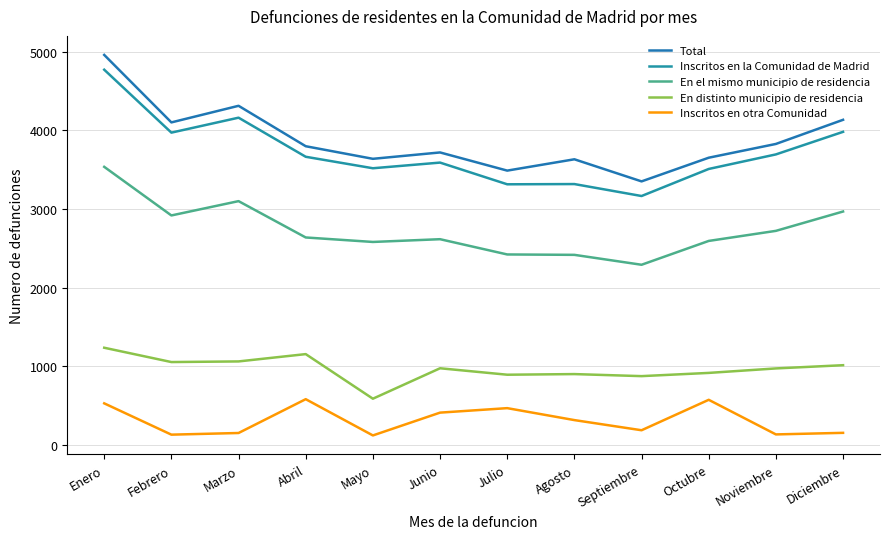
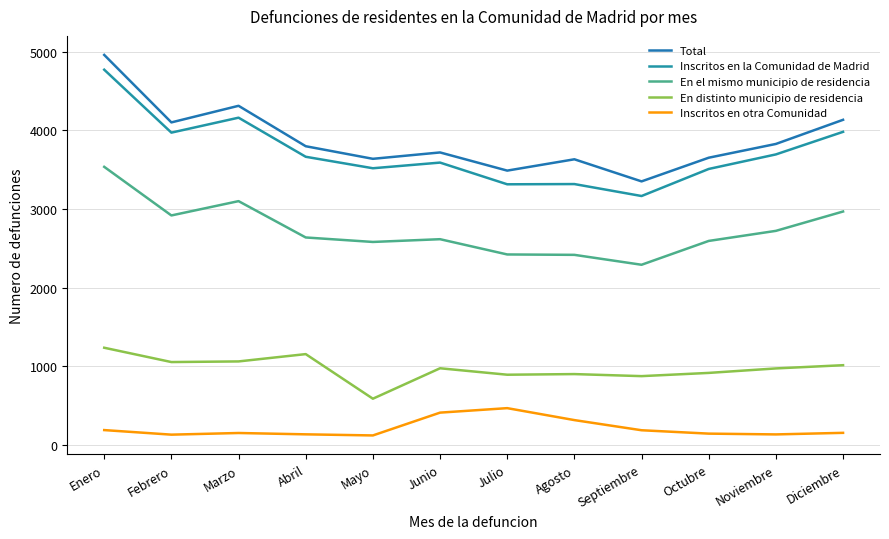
  {
    "En distinto municipio de residencia": {
      "Enero": 1200,
      "Febrero": 1100,
      "Marzo": 1100,
      "Abril": 1200,
      "Mayo": 600,
      "Junio": 1000,
      "Julio": 900,
      "Agosto": 900,
      "Septiembre": 900,
      "Octubre": 900,
      "Noviembre": 1000,
      "Diciembre": 1000
    },
    "Inscritos en otra Comunidad": {
-     "Enero": 500,
+     "Enero": 200,
      "Febrero": 100,
      "Marzo": 200,
-     "Abril": 600,
+     "Abril": 100,
      "Mayo": 100,
      "Junio": 400,
      "Julio": 500,
      "Agosto": 300,
      "Septiembre": 200,
-     "Octubre": 600,
+     "Octubre": 100,
      "Noviembre": 100,
      "Diciembre": 200
    }
  }
